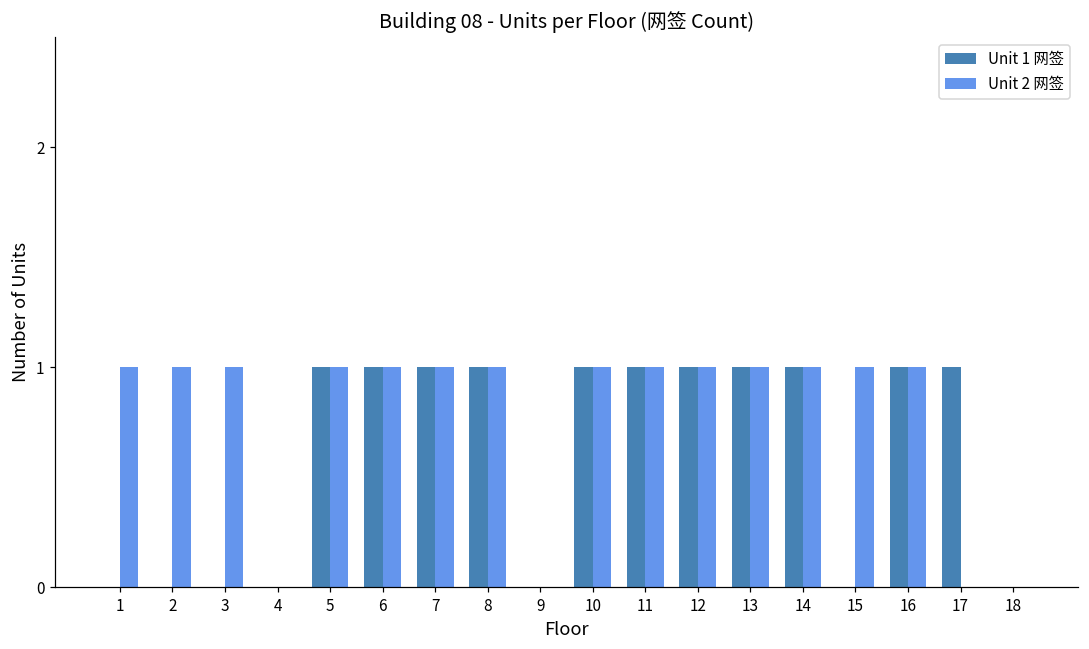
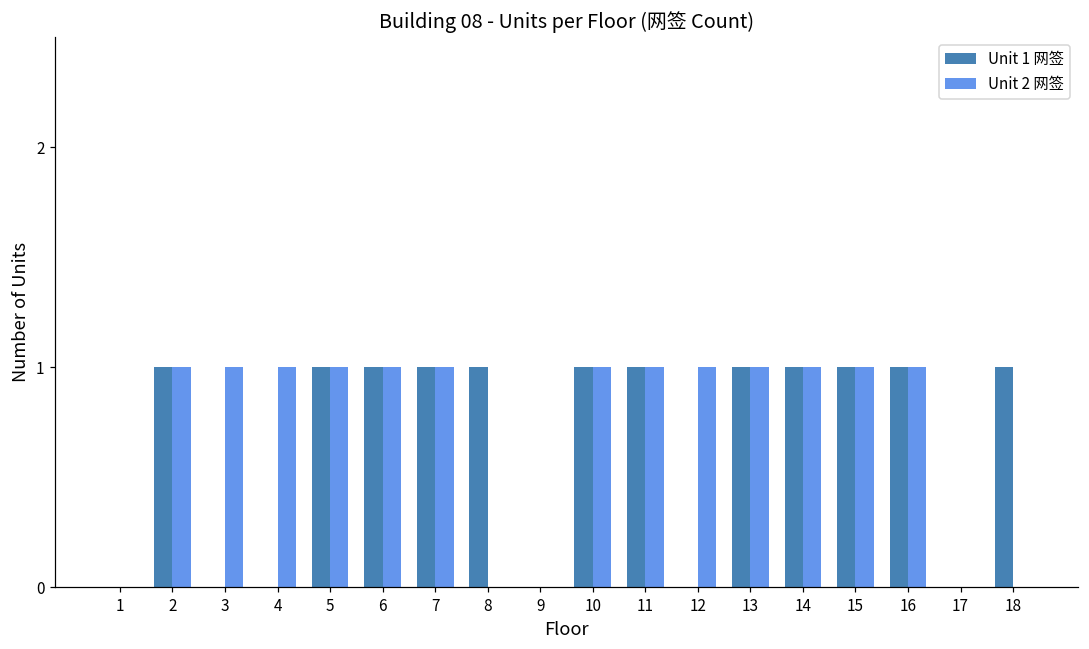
  {
    "Unit 1 网签": {
      "1": 0,
-     "2": 0,
+     "2": 1,
      "3": 0,
      "4": 0,
      "5": 1,
      "6": 1,
      "7": 1,
      "8": 1,
      "9": 0,
      "10": 1,
      "11": 1,
-     "12": 1,
+     "12": 0,
      "13": 1,
      "14": 1,
-     "15": 0,
+     "15": 1,
      "16": 1,
-     "17": 1,
-     "18": 0
+     "17": 0,
+     "18": 1
    },
    "Unit 2 网签": {
-     "1": 1,
+     "1": 0,
      "2": 1,
      "3": 1,
-     "4": 0,
+     "4": 1,
      "5": 1,
      "6": 1,
      "7": 1,
-     "8": 1,
+     "8": 0,
      "9": 0,
      "10": 1,
      "11": 1,
      "12": 1,
      "13": 1,
      "14": 1,
      "15": 1,
      "16": 1,
      "17": 0,
      "18": 0
    }
  }
